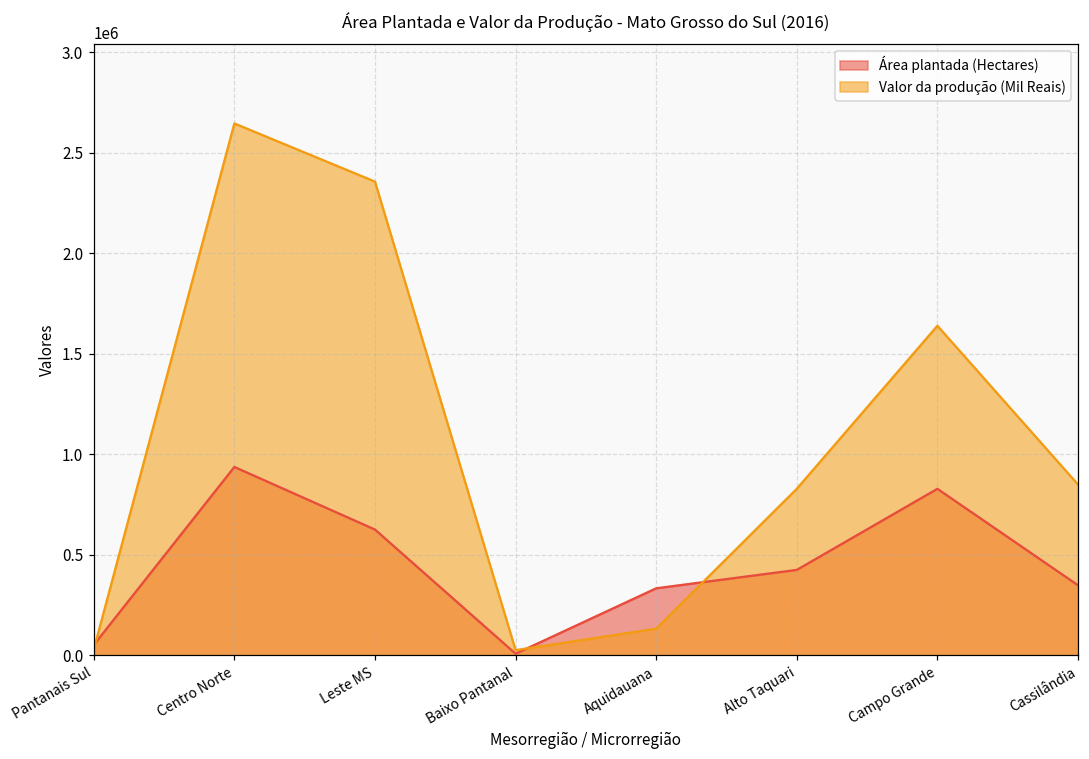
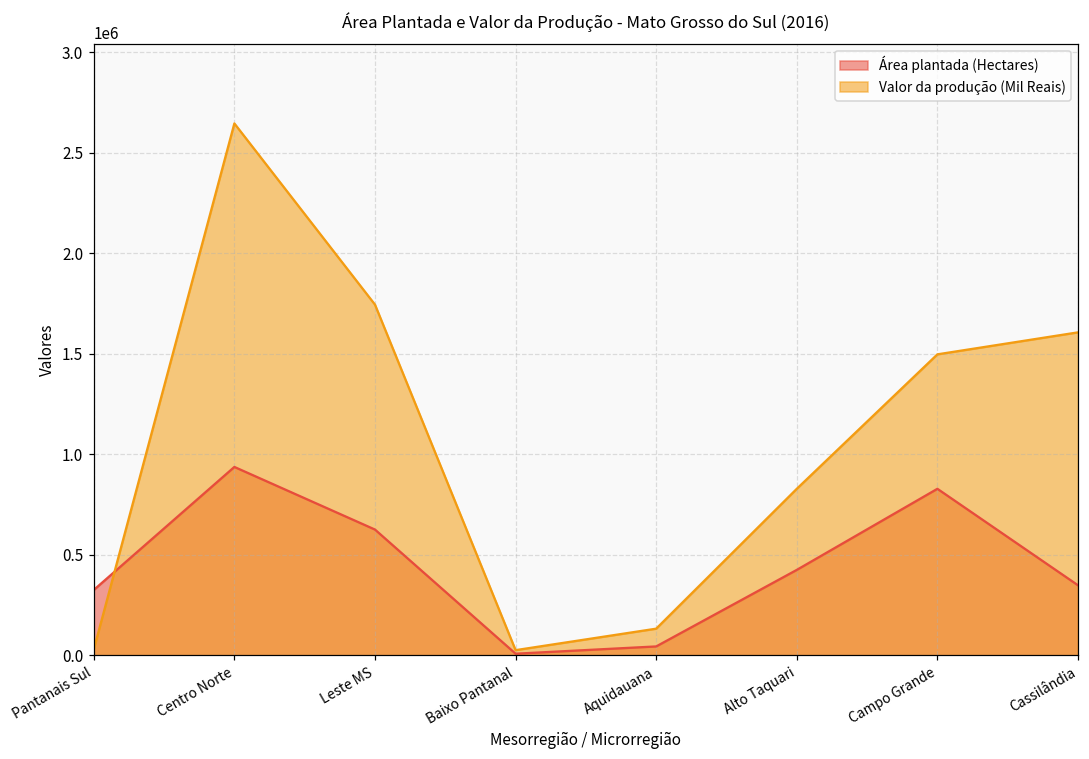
  {
    "Área plantada (Hectares)": {
-     "Pantanais Sul": 50000,
+     "Pantanais Sul": 320000,
      "Centro Norte": 940000,
      "Leste MS": 630000,
      "Baixo Pantanal": 10000,
-     "Aquidauana": 330000,
+     "Aquidauana": 40000,
      "Alto Taquari": 420000,
      "Campo Grande": 830000,
      "Cassilândia": 350000
    },
    "Valor da produção (Mil Reais)": {
      "Pantanais Sul": 30000,
      "Centro Norte": 2650000,
-     "Leste MS": 2360000,
+     "Leste MS": 1740000,
      "Baixo Pantanal": 30000,
      "Aquidauana": 130000,
      "Alto Taquari": 830000,
-     "Campo Grande": 1640000,
-     "Cassilândia": 850000
+     "Campo Grande": 1500000,
+     "Cassilândia": 1610000
    }
  }
